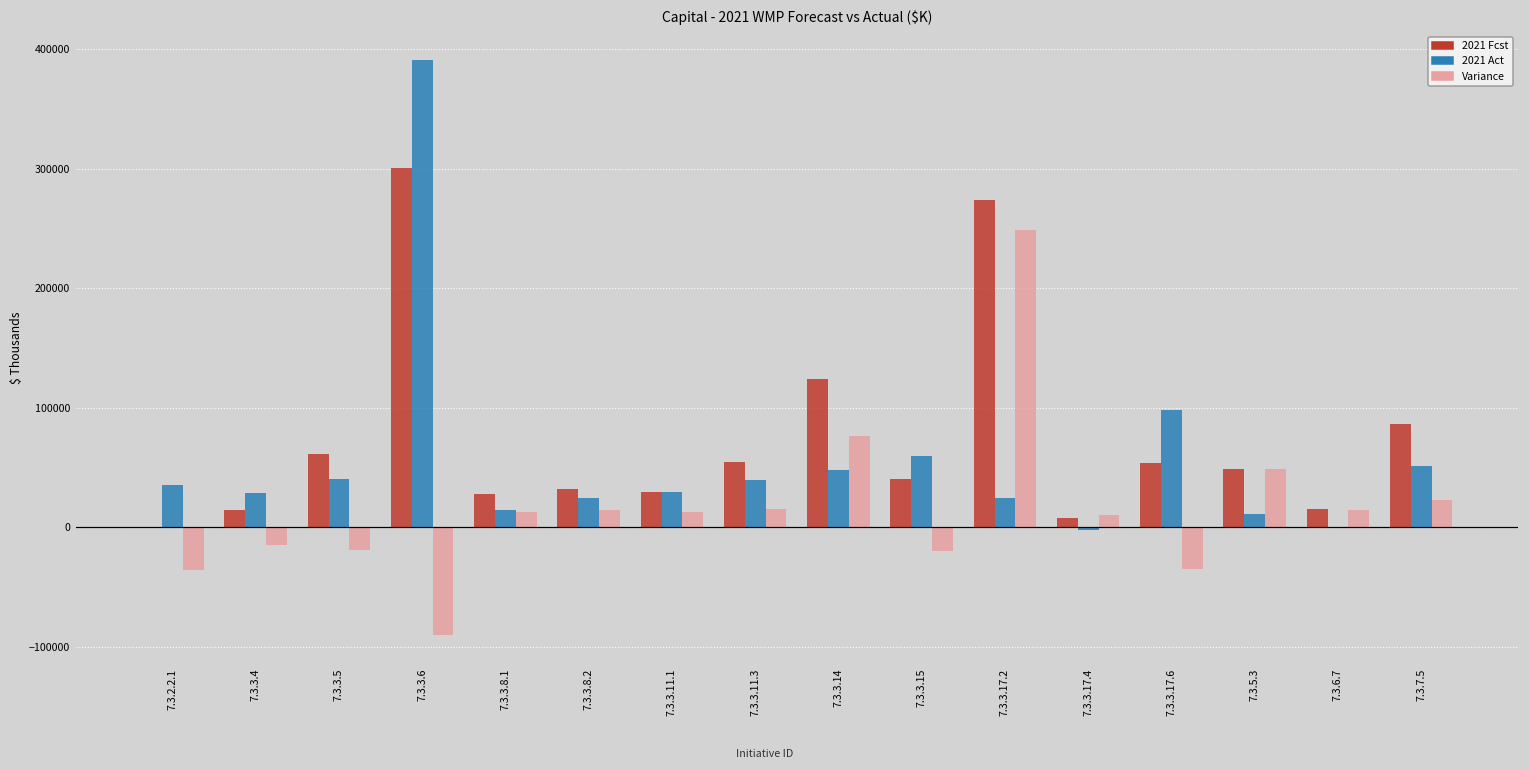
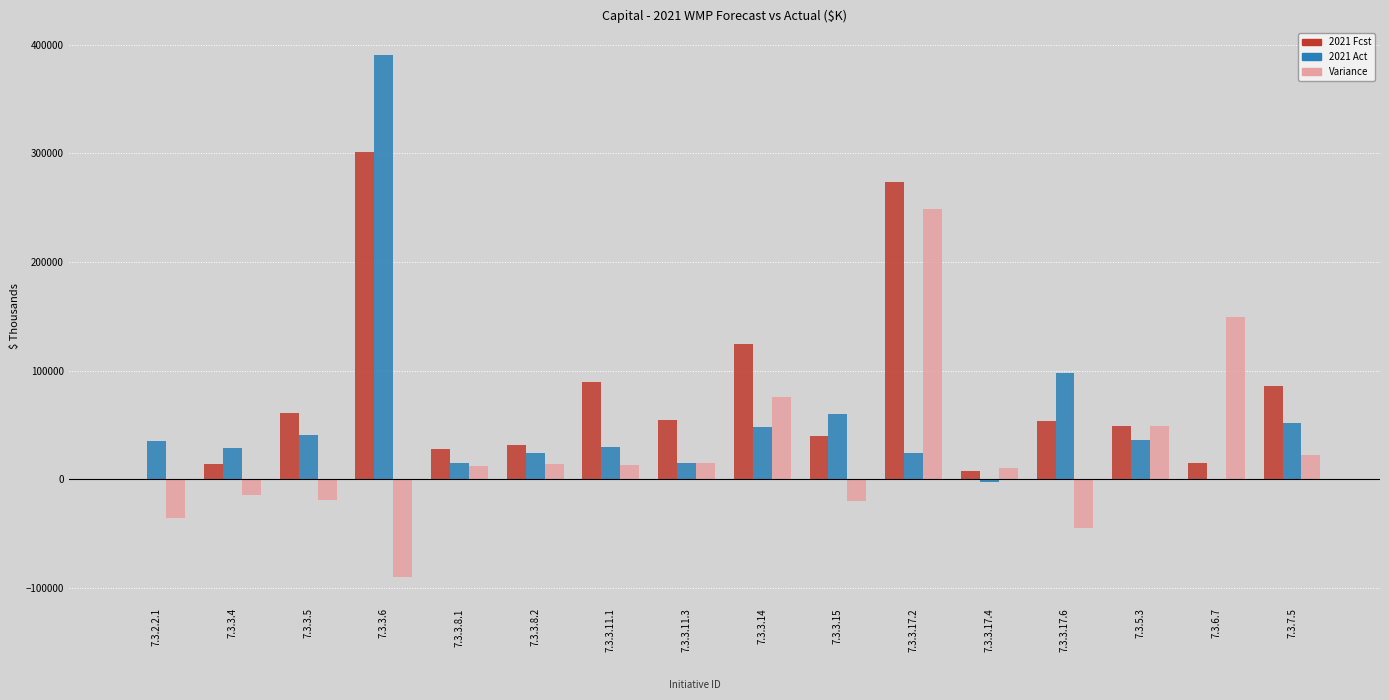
  {
    "2021 Fcst": {
      "7.3.2.2.1": 0,
      "7.3.3.4": 14000,
      "7.3.3.5": 61000,
      "7.3.3.6": 301000,
      "7.3.3.8.1": 28000,
      "7.3.3.8.2": 32000,
-     "7.3.3.11.1": 30000,
+     "7.3.3.11.1": 90000,
      "7.3.3.11.3": 55000,
      "7.3.3.14": 124000,
      "7.3.3.15": 40000,
      "7.3.3.17.2": 274000,
      "7.3.3.17.4": 8000,
      "7.3.3.17.6": 54000,
      "7.3.5.3": 49000,
      "7.3.6.7": 15000,
      "7.3.7.5": 86000
    },
    "2021 Act": {
      "7.3.2.2.1": 35000,
      "7.3.3.4": 29000,
      "7.3.3.5": 41000,
      "7.3.3.6": 391000,
      "7.3.3.8.1": 15000,
      "7.3.3.8.2": 25000,
      "7.3.3.11.1": 30000,
-     "7.3.3.11.3": 40000,
+     "7.3.3.11.3": 15000,
      "7.3.3.14": 48000,
      "7.3.3.15": 60000,
      "7.3.3.17.2": 25000,
      "7.3.3.17.6": 98000,
-     "7.3.5.3": 11000,
+     "7.3.5.3": 37000,
      "7.3.7.5": 52000
    },
    "Variance": {
      "7.3.2.2.1": -35000,
      "7.3.3.4": -15000,
      "7.3.3.5": -19000,
      "7.3.3.6": -90000,
      "7.3.3.8.1": 13000,
      "7.3.3.8.2": 14000,
      "7.3.3.11.1": 13000,
      "7.3.3.11.3": 15000,
      "7.3.3.14": 76000,
      "7.3.3.15": -20000,
      "7.3.3.17.2": 249000,
      "7.3.3.17.4": 10000,
-     "7.3.3.17.6": -35000,
+     "7.3.3.17.6": -45000,
      "7.3.5.3": 49000,
-     "7.3.6.7": 15000,
+     "7.3.6.7": 150000,
      "7.3.7.5": 23000
    }
  }
